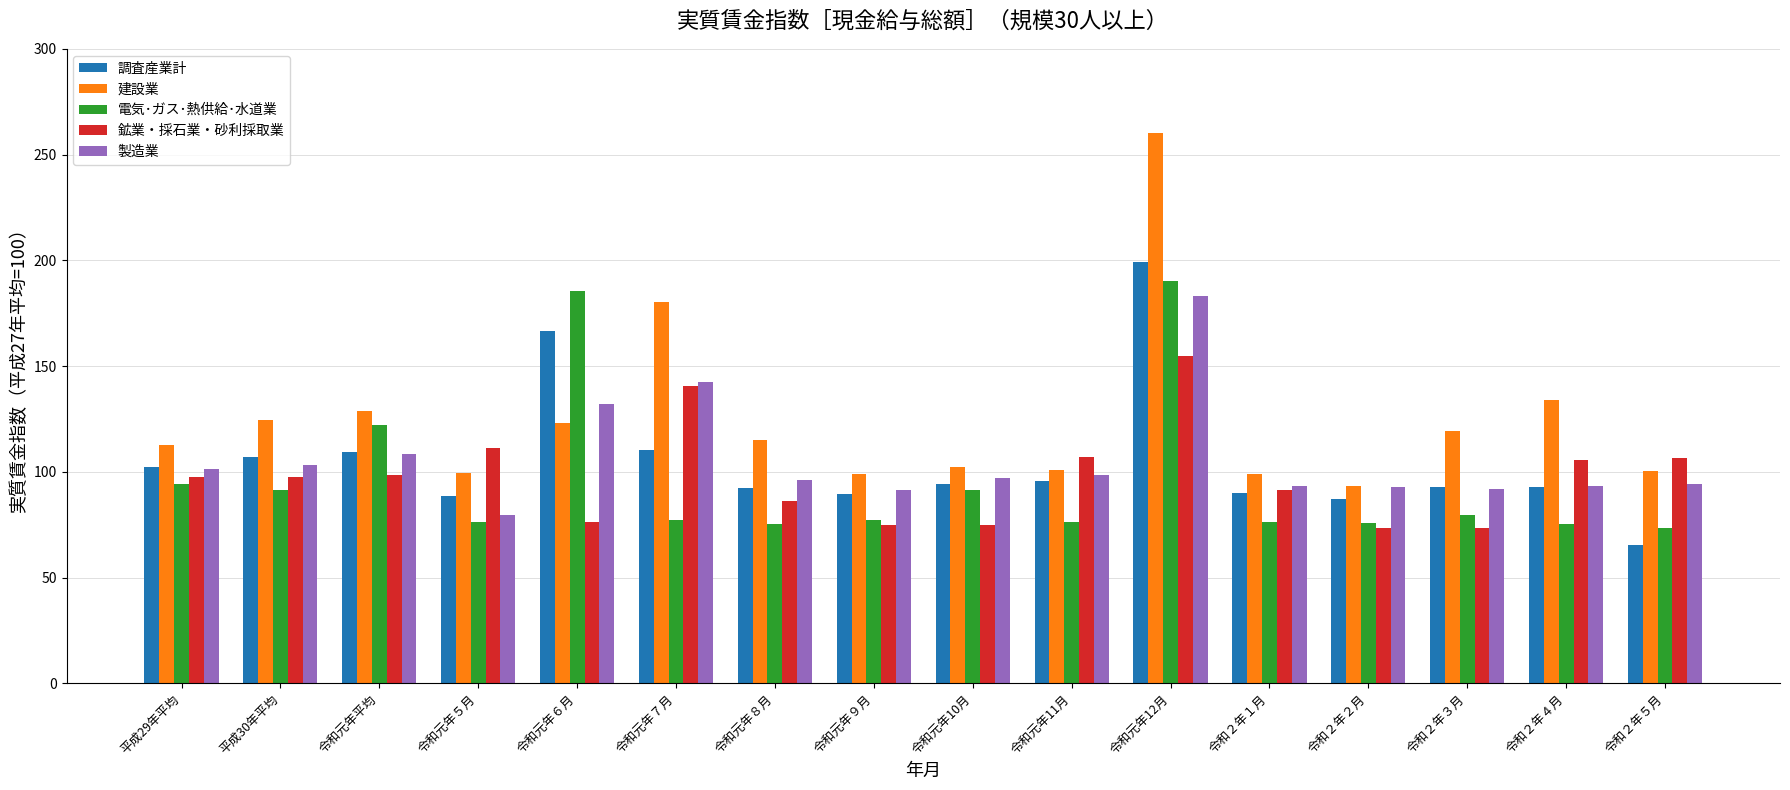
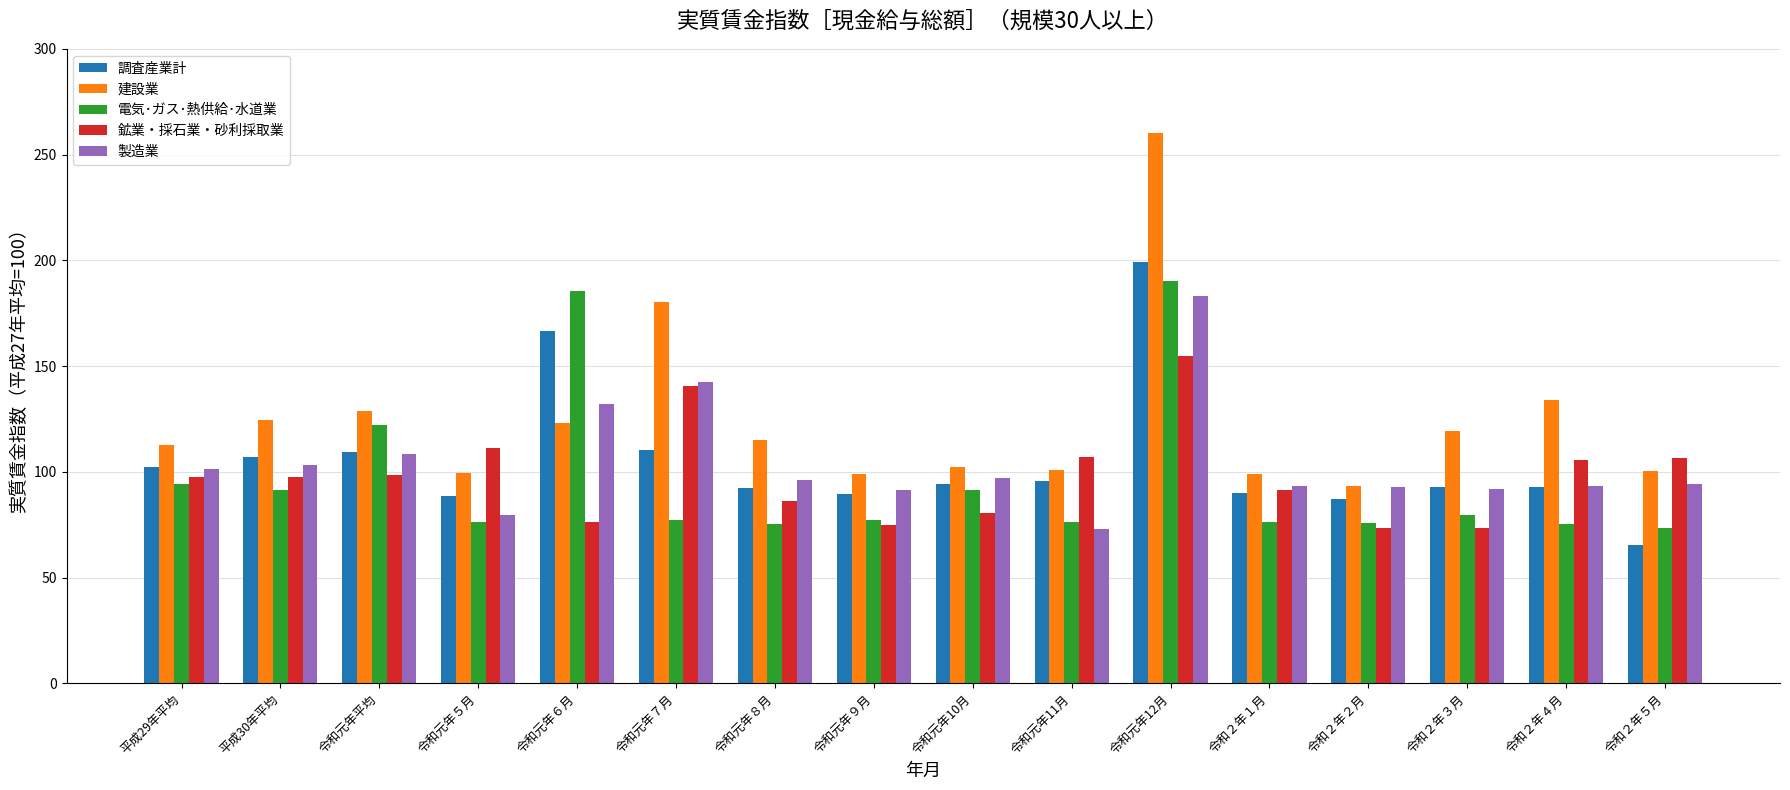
  {
    "調査産業計": {
      "平成29年平均": 102,
      "平成30年平均": 107,
      "令和元年平均": 109,
      "令和元年５月": 89,
      "令和元年６月": 167,
      "令和元年７月": 111,
      "令和元年８月": 92,
      "令和元年９月": 89,
      "令和元年10月": 94,
      "令和元年11月": 96,
      "令和元年12月": 199,
      "令和２年１月": 90,
      "令和２年２月": 87,
      "令和２年３月": 93,
      "令和２年４月": 93,
      "令和２年５月": 65
    },
    "建設業": {
      "平成29年平均": 113,
      "平成30年平均": 125,
      "令和元年平均": 129,
      "令和元年５月": 99,
      "令和元年６月": 123,
      "令和元年７月": 180,
      "令和元年８月": 115,
      "令和元年９月": 99,
      "令和元年10月": 102,
      "令和元年11月": 101,
      "令和元年12月": 260,
      "令和２年１月": 99,
      "令和２年２月": 93,
      "令和２年３月": 119,
      "令和２年４月": 134,
      "令和２年５月": 100
    },
    "電気･ガス･熱供給･水道業": {
      "平成29年平均": 94,
      "平成30年平均": 91,
      "令和元年平均": 122,
      "令和元年５月": 76,
      "令和元年６月": 185,
      "令和元年７月": 77,
      "令和元年８月": 75,
      "令和元年９月": 77,
      "令和元年10月": 92,
      "令和元年11月": 77,
      "令和元年12月": 190,
      "令和２年１月": 76,
      "令和２年２月": 76,
      "令和２年３月": 80,
      "令和２年４月": 75,
      "令和２年５月": 73
    },
    "鉱業・採石業・砂利採取業": {
      "平成29年平均": 98,
      "平成30年平均": 98,
      "令和元年平均": 99,
      "令和元年５月": 111,
      "令和元年６月": 76,
      "令和元年７月": 140,
      "令和元年８月": 86,
      "令和元年９月": 75,
-     "令和元年10月": 75,
+     "令和元年10月": 81,
      "令和元年11月": 107,
      "令和元年12月": 155,
      "令和２年１月": 92,
      "令和２年２月": 74,
      "令和２年３月": 73,
      "令和２年４月": 106,
      "令和２年５月": 107
    },
    "製造業": {
      "平成29年平均": 101,
      "平成30年平均": 103,
      "令和元年平均": 109,
      "令和元年５月": 80,
      "令和元年６月": 132,
      "令和元年７月": 142,
      "令和元年８月": 96,
      "令和元年９月": 92,
      "令和元年10月": 97,
-     "令和元年11月": 99,
+     "令和元年11月": 73,
      "令和元年12月": 183,
      "令和２年１月": 94,
      "令和２年２月": 93,
      "令和２年３月": 92,
      "令和２年４月": 94,
      "令和２年５月": 94
    }
  }
